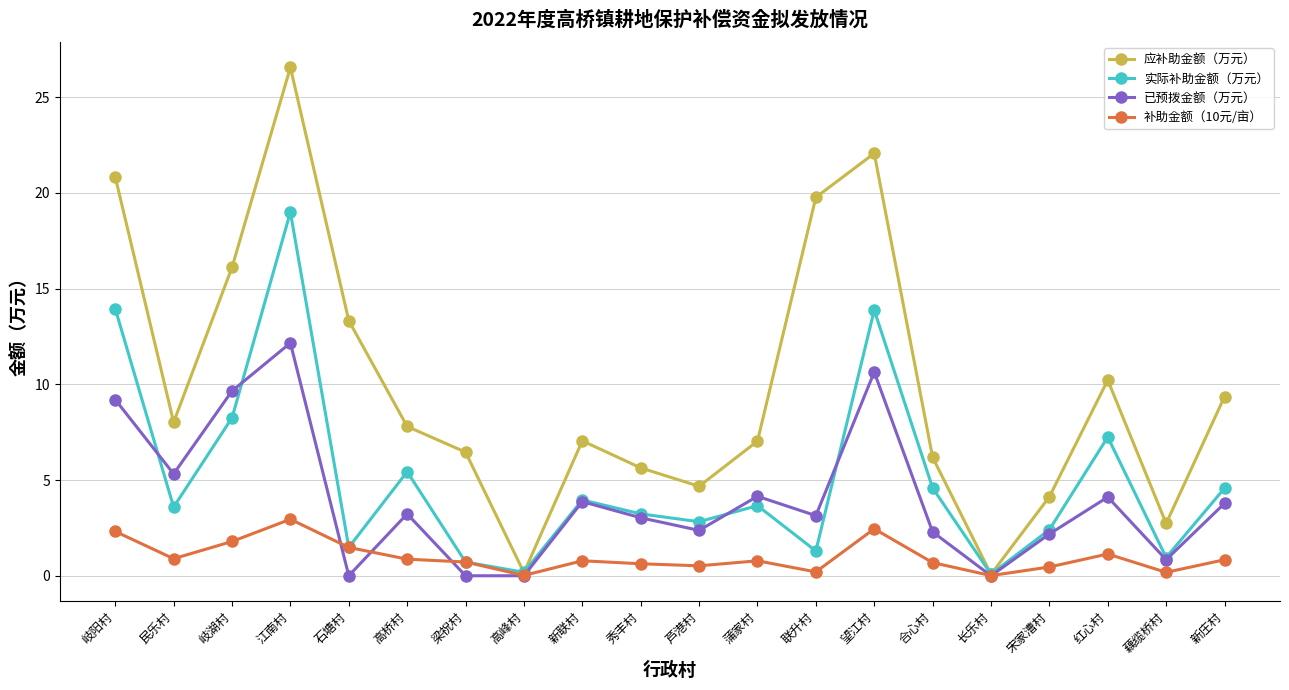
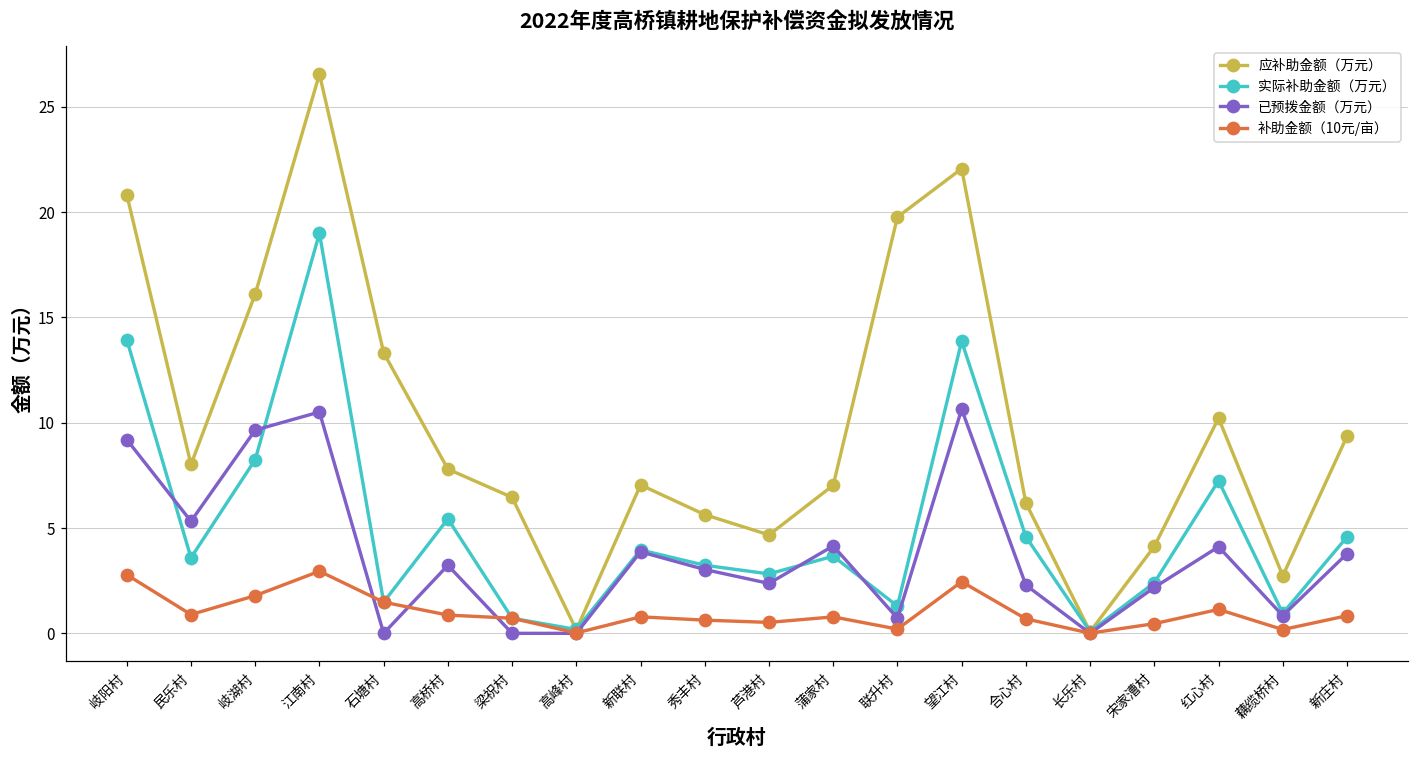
  {
    "应补助金额（万元）": {
      "岐阳村": 20.8,
      "民乐村": 8.0,
      "岐湖村": 16.1,
      "江南村": 26.6,
      "石塘村": 13.3,
      "高桥村": 7.8,
      "梁祝村": 6.5,
      "新联村": 7.0,
      "秀丰村": 5.6,
      "芦港村": 4.7,
      "蒲家村": 7.0,
      "联升村": 19.8,
      "望江村": 22.1,
      "合心村": 6.2,
      "宋家漕村": 4.1,
      "红心村": 10.2,
      "藕缆桥村": 2.7,
      "新庄村": 9.4
    },
    "实际补助金额（万元）": {
      "岐阳村": 13.9,
      "民乐村": 3.6,
      "岐湖村": 8.2,
      "江南村": 19.0,
      "高桥村": 5.4,
      "秀丰村": 3.2,
      "芦港村": 2.8,
      "蒲家村": 3.7,
      "联升村": 1.3,
      "望江村": 13.9,
      "合心村": 4.6,
      "宋家漕村": 2.4,
      "红心村": 7.2,
      "新庄村": 4.6
    },
    "已预拨金额（万元）": {
      "岐阳村": 9.2,
      "民乐村": 5.3,
      "岐湖村": 9.7,
-     "江南村": 12.2,
+     "江南村": 10.5,
      "石塘村": 0.0,
      "高桥村": 3.2,
      "梁祝村": 0.0,
      "秀丰村": 3.0,
      "芦港村": 2.4,
      "蒲家村": 4.2,
-     "联升村": 3.1,
+     "联升村": 0.7,
      "望江村": 10.6,
      "合心村": 2.3,
      "宋家漕村": 2.2,
      "红心村": 4.1,
      "新庄村": 3.8
    },
    "补助金额（10元/亩）": {
-     "岐阳村": 2.3,
+     "岐阳村": 2.8,
      "民乐村": 0.9,
      "岐湖村": 1.8,
      "江南村": 3.0,
      "高桥村": 0.9,
      "新联村": 0.8,
      "秀丰村": 0.6,
      "芦港村": 0.5,
      "蒲家村": 0.8,
      "联升村": 0.2,
      "望江村": 2.5,
      "合心村": 0.7,
      "宋家漕村": 0.5,
      "红心村": 1.1,
      "藕缆桥村": 0.2,
      "新庄村": 0.8
    }
  }
